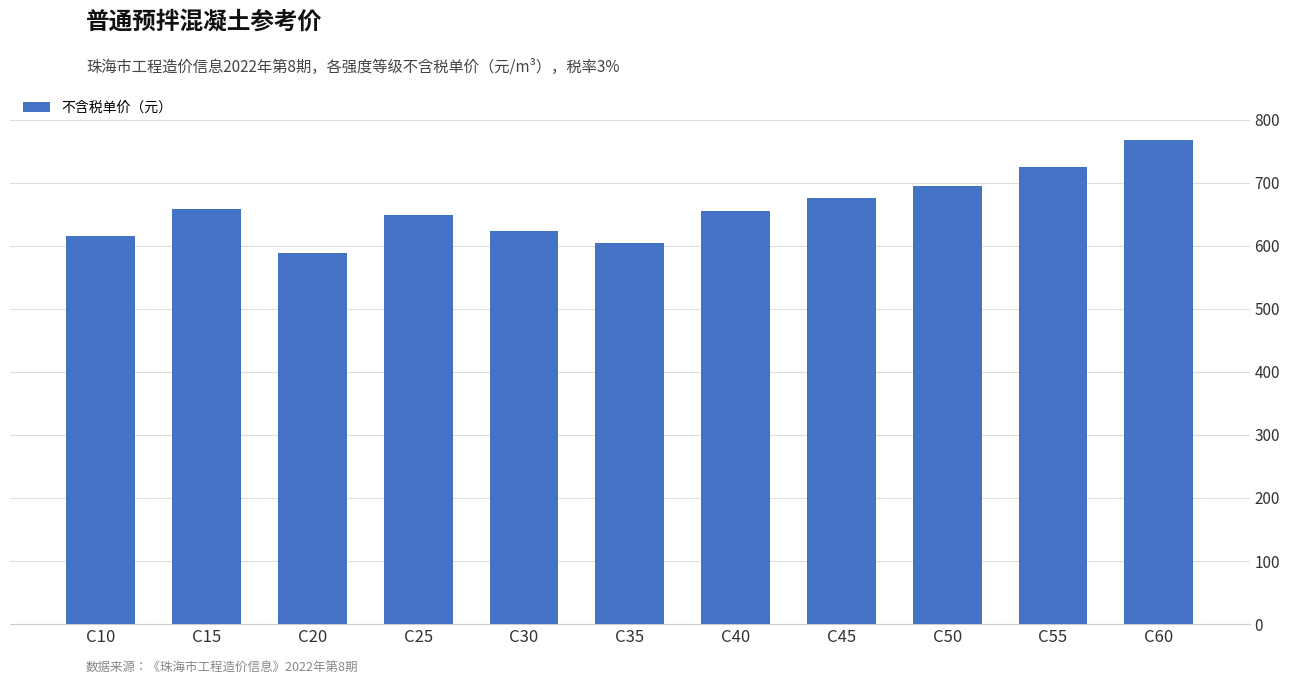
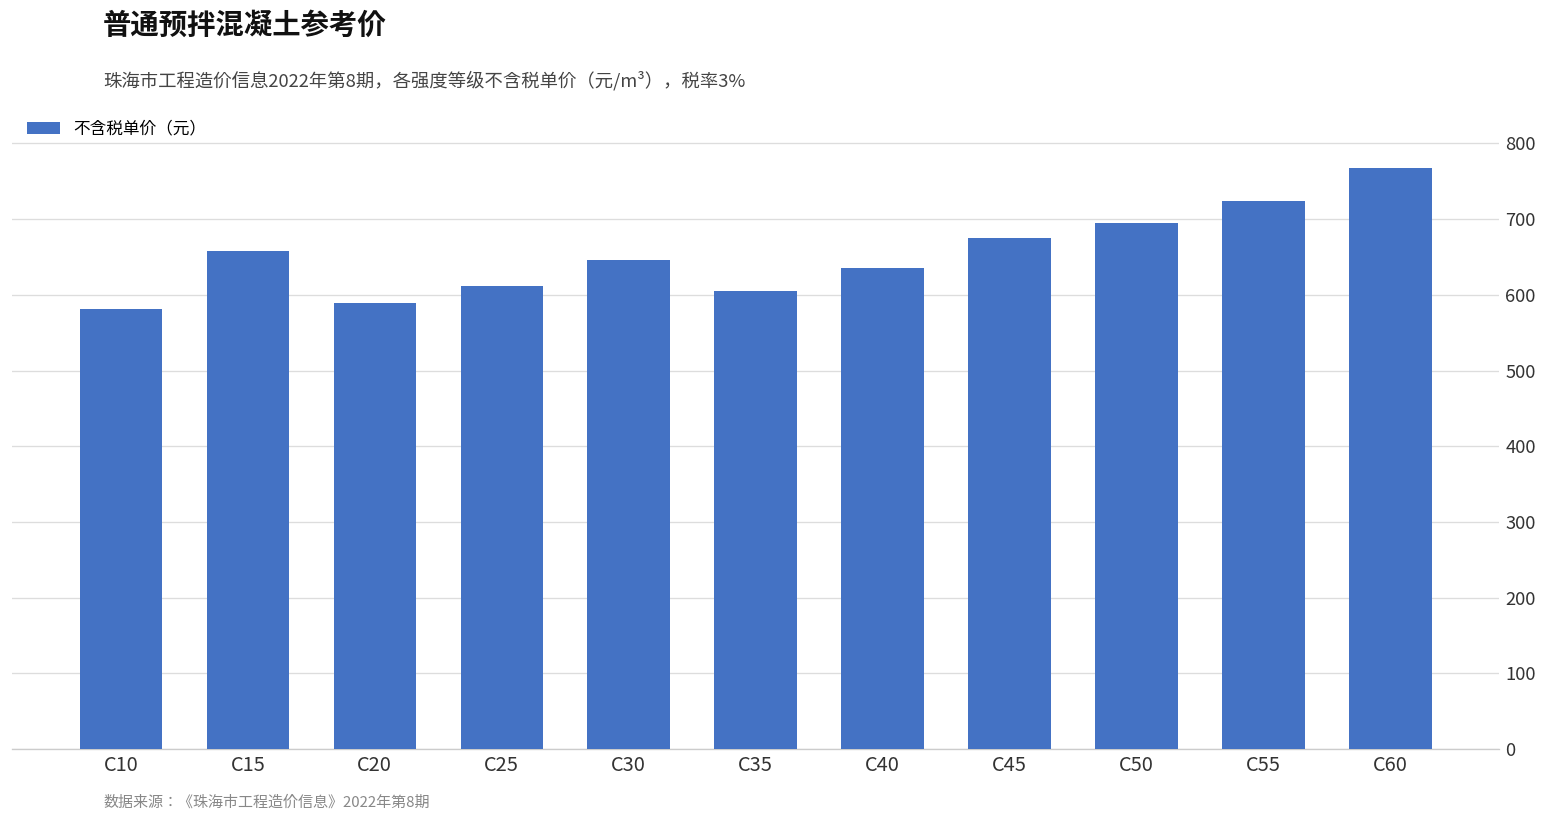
  {
-   "C10": 620,
+   "C10": 580,
    "C15": 660,
    "C20": 590,
-   "C25": 650,
-   "C30": 620,
+   "C25": 610,
+   "C30": 650,
    "C35": 600,
-   "C40": 660,
+   "C40": 640,
    "C45": 680,
    "C50": 690,
    "C55": 720,
    "C60": 770
  }
